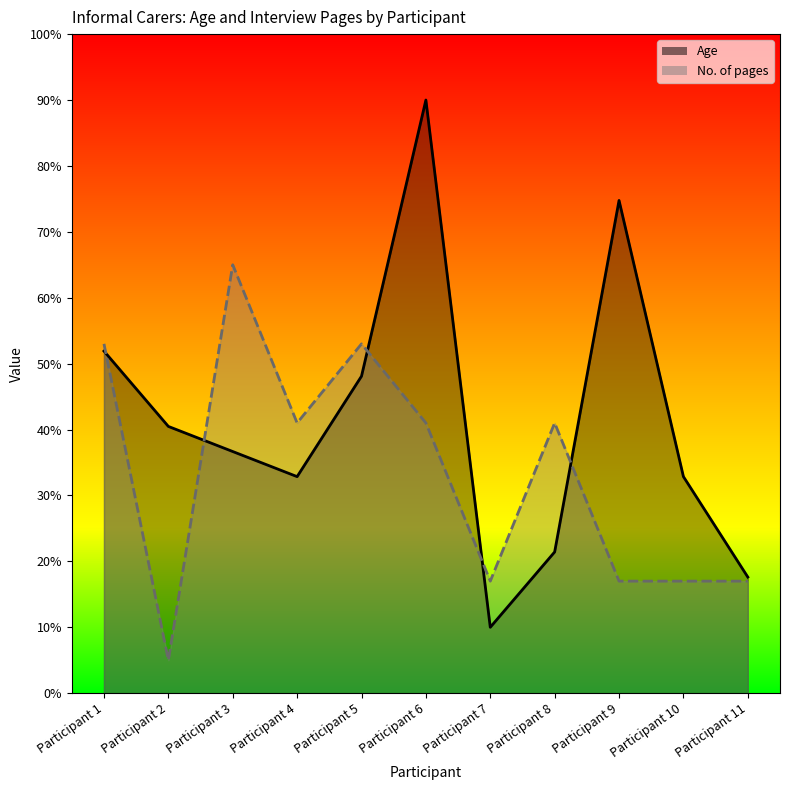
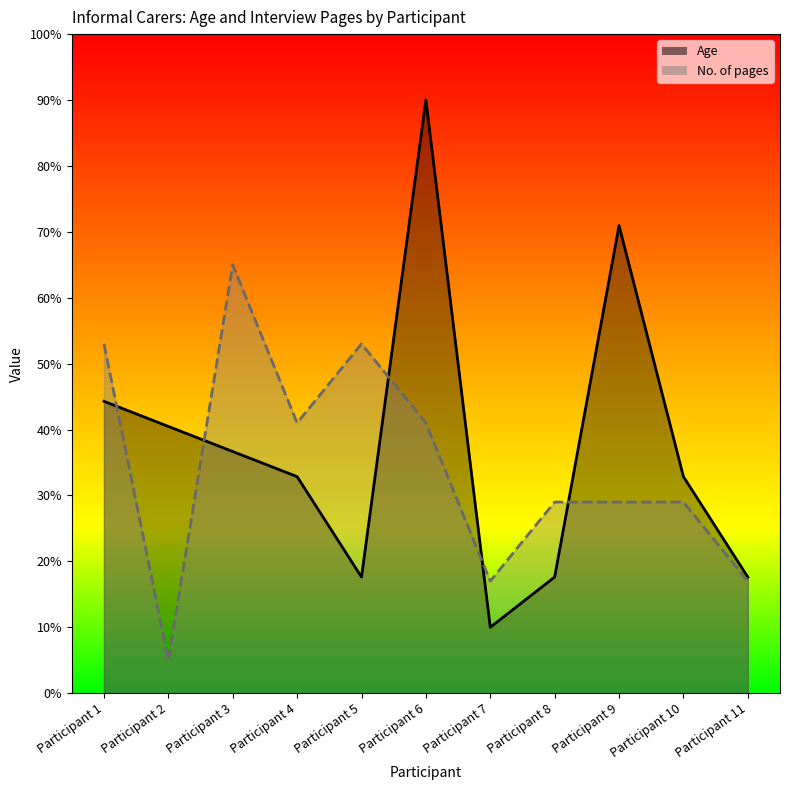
  {
    "Age": {
-     "Participant 1": "52%",
+     "Participant 1": "44%",
      "Participant 2": "40%",
      "Participant 3": "37%",
      "Participant 4": "33%",
-     "Participant 5": "48%",
+     "Participant 5": "18%",
      "Participant 6": "90%",
      "Participant 7": "10%",
-     "Participant 8": "21%",
-     "Participant 9": "75%",
+     "Participant 8": "18%",
+     "Participant 9": "71%",
      "Participant 10": "33%",
      "Participant 11": "18%"
    },
    "No. of pages": {
      "Participant 1": "53%",
      "Participant 2": "5%",
      "Participant 3": "65%",
      "Participant 4": "41%",
      "Participant 5": "53%",
      "Participant 6": "41%",
      "Participant 7": "17%",
-     "Participant 8": "41%",
-     "Participant 9": "17%",
-     "Participant 10": "17%",
+     "Participant 8": "29%",
+     "Participant 9": "29%",
+     "Participant 10": "29%",
      "Participant 11": "17%"
    }
  }
